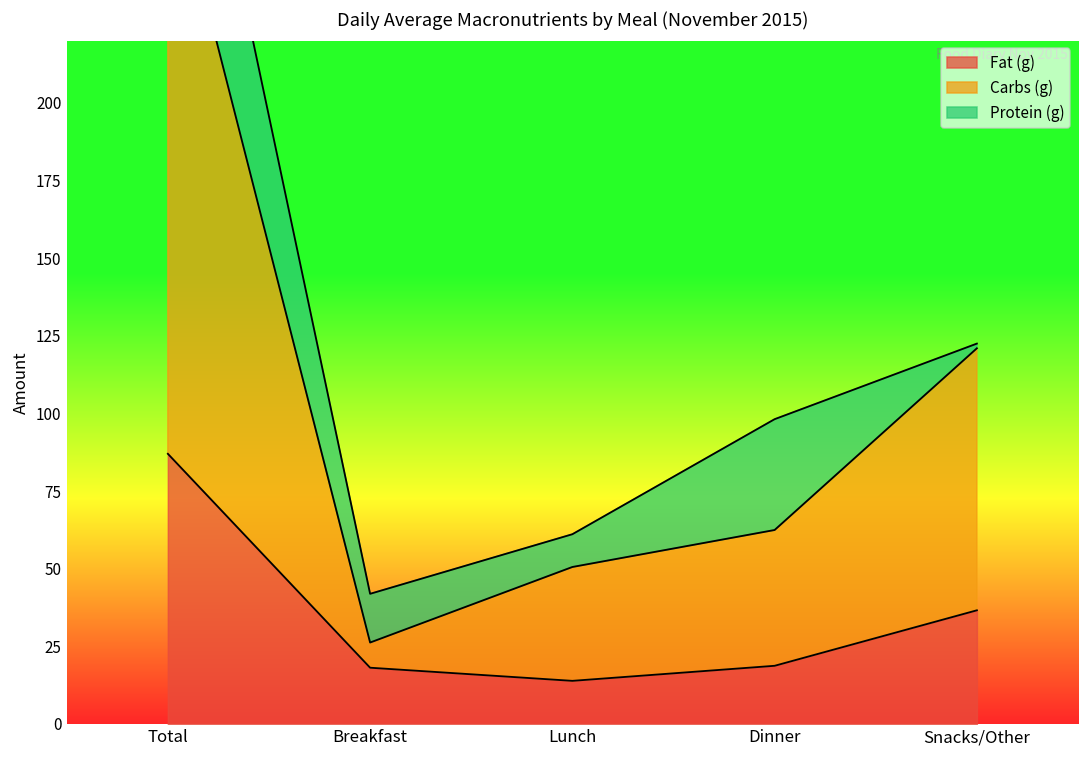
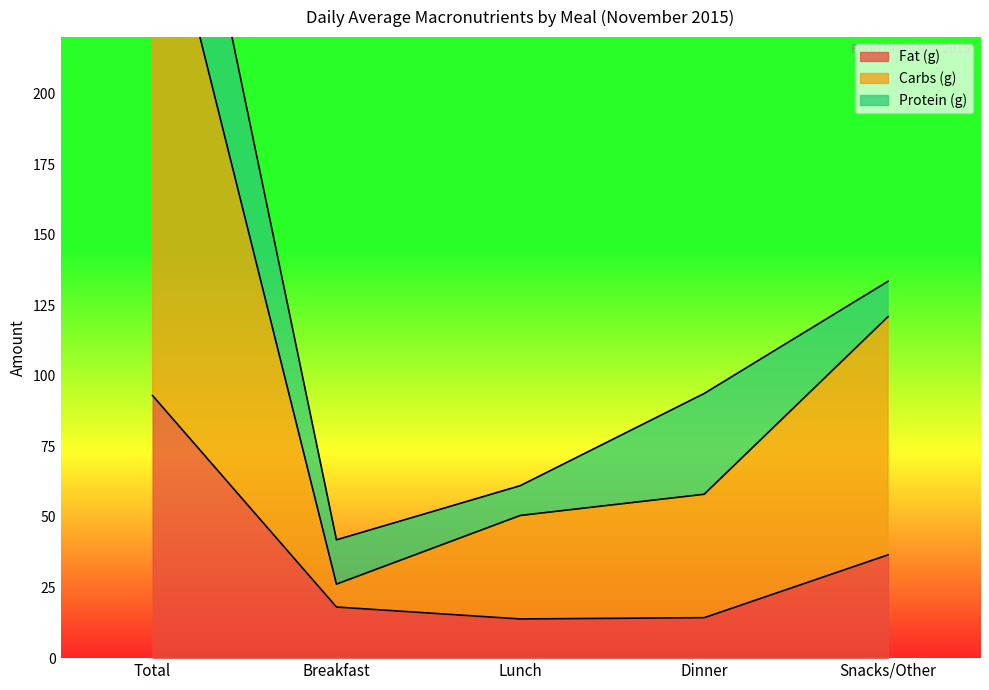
  {
    "Fat (g)": {
-     "Total": 87,
+     "Total": 93,
      "Breakfast": 18,
      "Lunch": 14,
-     "Dinner": 19,
+     "Dinner": 14,
      "Snacks/Other": 37
    },
    "Carbs (g)": {
      "Breakfast": 8,
      "Lunch": 37,
      "Dinner": 44,
      "Snacks/Other": 84
    },
    "Protein (g)": {
      "Breakfast": 16,
      "Lunch": 11,
      "Dinner": 36,
-     "Snacks/Other": 2
+     "Snacks/Other": 13
    }
  }
